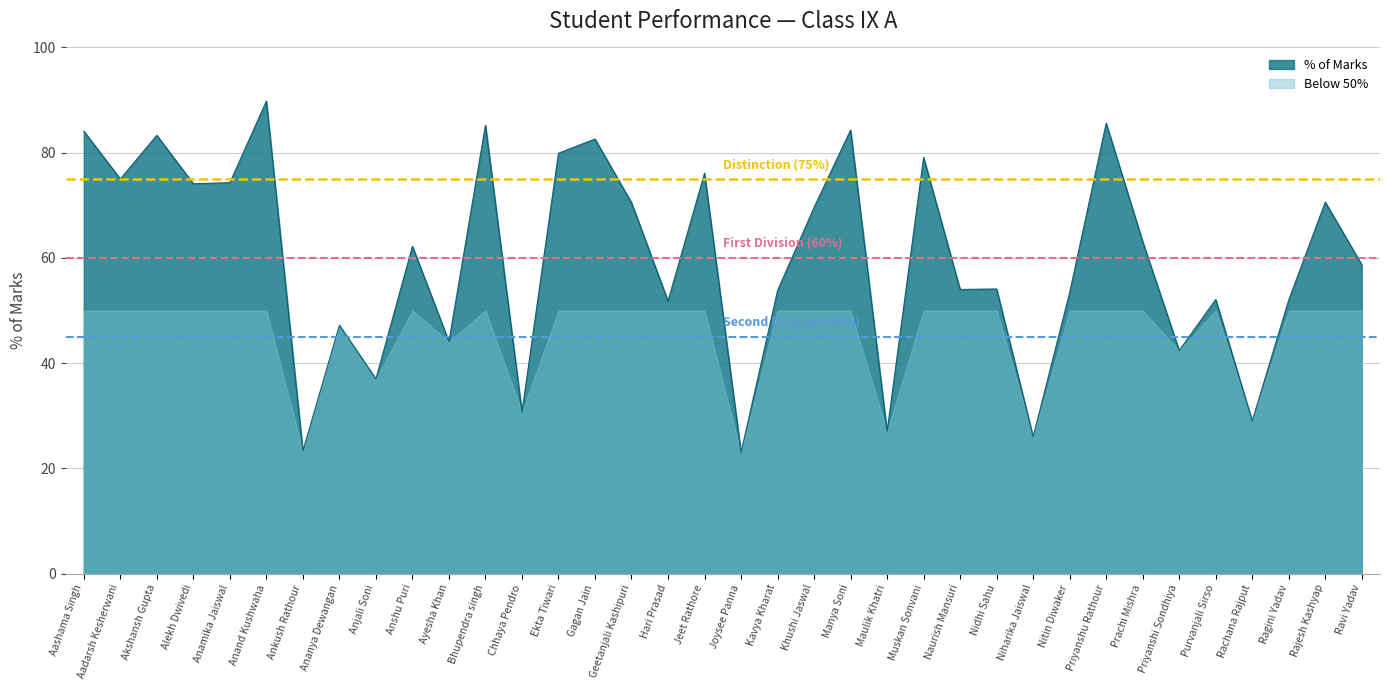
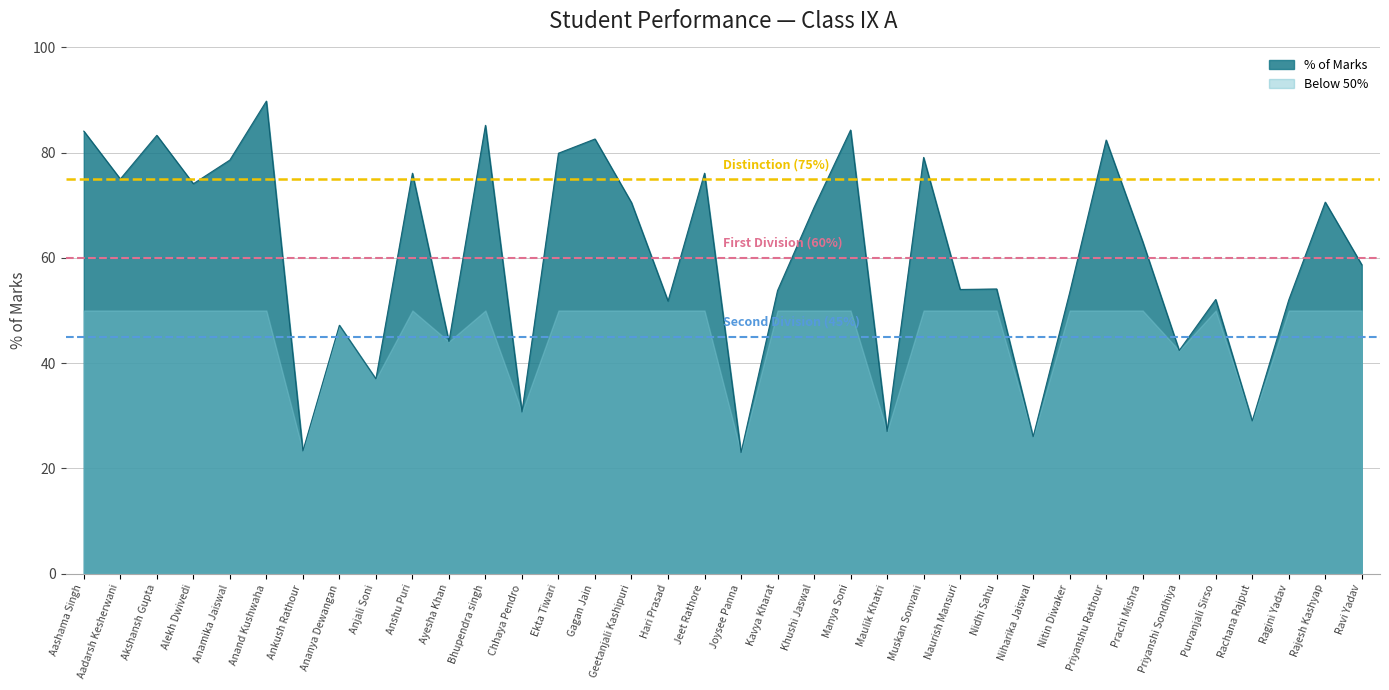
  {
    "% of Marks": {
      "Aashama Singh": 84,
      "Aadarsh Kesherwani": 75,
      "Akshansh Gupta": 83,
      "Alekh Dwivedi": 74,
-     "Anamika Jaiswal": 74,
+     "Anamika Jaiswal": 79,
      "Anand Kushwaha": 90,
-     "Anshu Puri": 62,
+     "Anshu Puri": 76,
      "Bhupendra singh": 85,
      "Ekta Tiwari": 80,
      "Gagan Jain": 83,
      "Geetanjali Kashipuri": 71,
      "Hari Prasad": 52,
      "Kavya Kharat": 54,
      "Khushi Jaswal": 70,
      "Manya Soni": 84,
      "Muskan Sonvani": 79,
      "Naurish Mansuri": 54,
      "Nidhi Sahu": 54,
      "Nitin Diwaker": 53,
-     "Priyanshu Rathour": 86,
+     "Priyanshu Rathour": 82,
      "Prachi Mishra": 63,
      "Purvanjali Sirso": 52,
      "Ragini Yadav": 52,
      "Rajesh Kashyap": 71,
      "Ravi Yadav": 59
    },
    "Below 50%": {
      "Aashama Singh": 50,
      "Aadarsh Kesherwani": 50,
      "Akshansh Gupta": 50,
      "Alekh Dwivedi": 50,
      "Anamika Jaiswal": 50,
      "Anand Kushwaha": 50,
      "Anshu Puri": 50,
      "Bhupendra singh": 50,
      "Ekta Tiwari": 50,
      "Gagan Jain": 50,
      "Geetanjali Kashipuri": 50,
      "Hari Prasad": 50,
      "Jeet Rathore": 50,
      "Kavya Kharat": 50,
      "Khushi Jaswal": 50,
      "Manya Soni": 50,
      "Muskan Sonvani": 50,
      "Naurish Mansuri": 50,
      "Nidhi Sahu": 50,
      "Nitin Diwaker": 50,
      "Priyanshu Rathour": 50,
      "Prachi Mishra": 50,
      "Purvanjali Sirso": 50,
      "Ragini Yadav": 50,
      "Rajesh Kashyap": 50,
      "Ravi Yadav": 50
    }
  }
